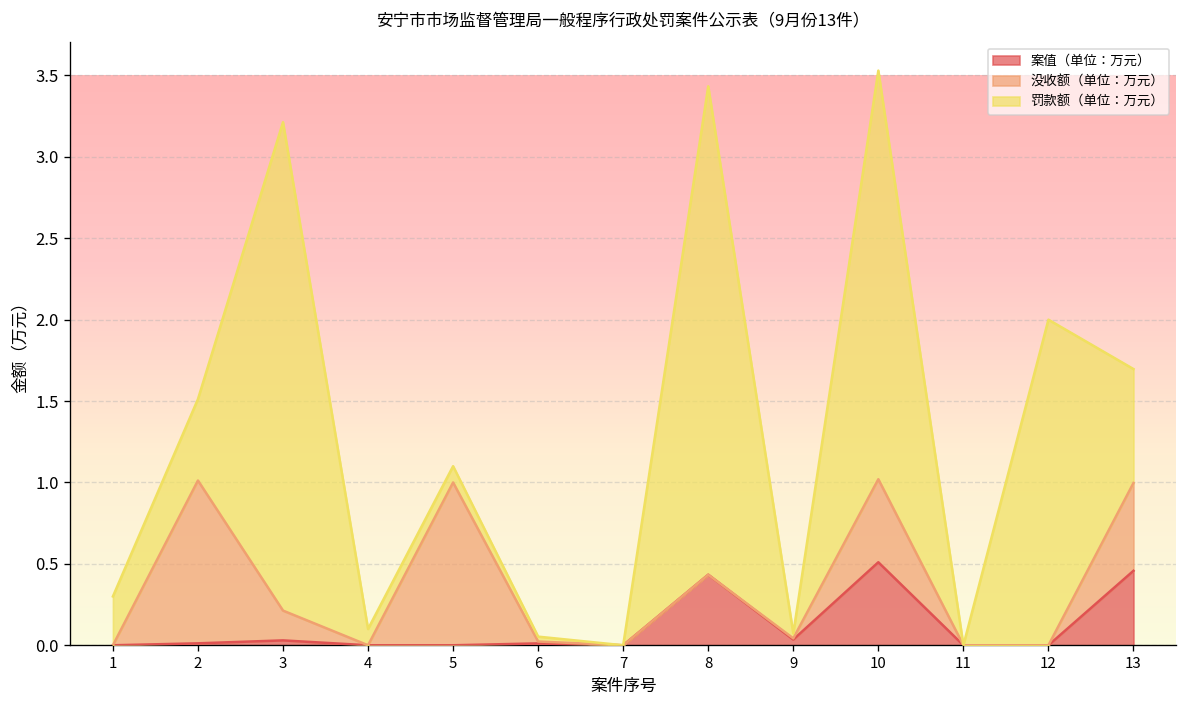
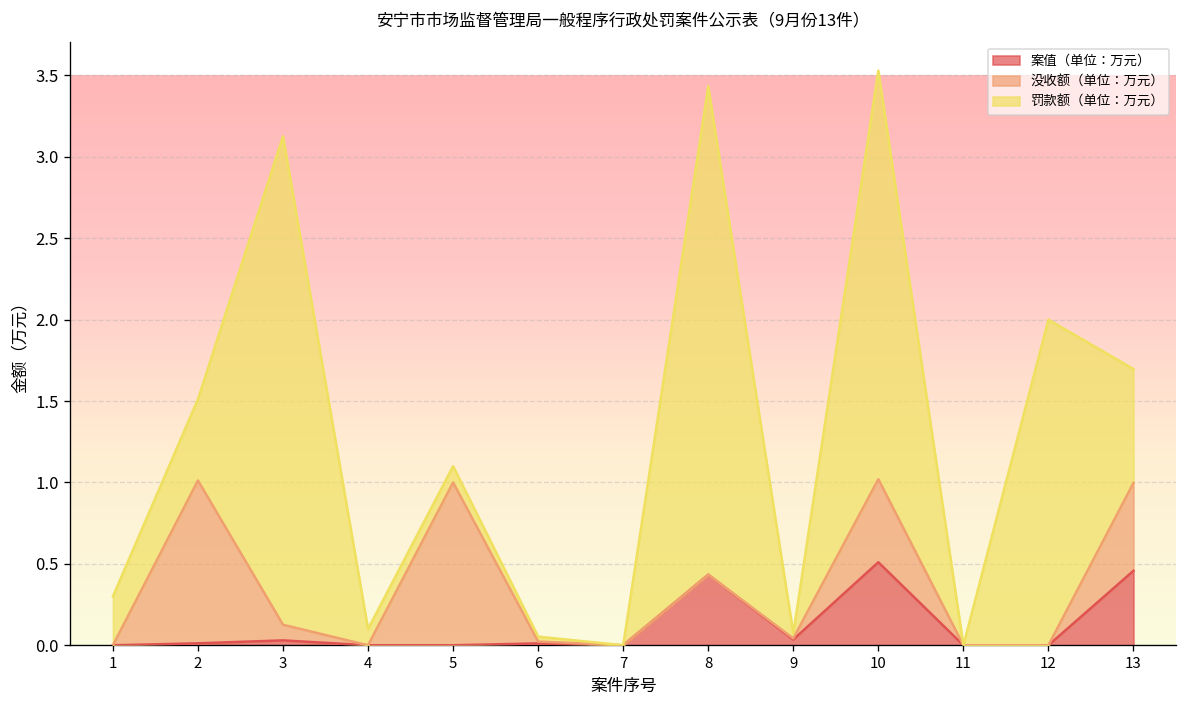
  {
    "案值（单位：万元）": {
      "2": 0.01,
      "3": 0.03,
      "5": 0.00,
      "10": 0.51,
      "13": 0.46
    },
    "没收额（单位：万元）": {
      "2": 1.00,
-     "3": 0.18,
+     "3": 0.10,
      "5": 1.00,
      "10": 0.51,
      "13": 0.54
    },
    "罚款额（单位：万元）": {
      "1": 0.30,
      "2": 0.50,
      "3": 3.00,
      "4": 0.10,
      "5": 0.10,
      "6": 0.03,
      "8": 3.00,
      "9": 0.03,
      "10": 2.51,
      "12": 2.00,
      "13": 0.70
    }
  }
